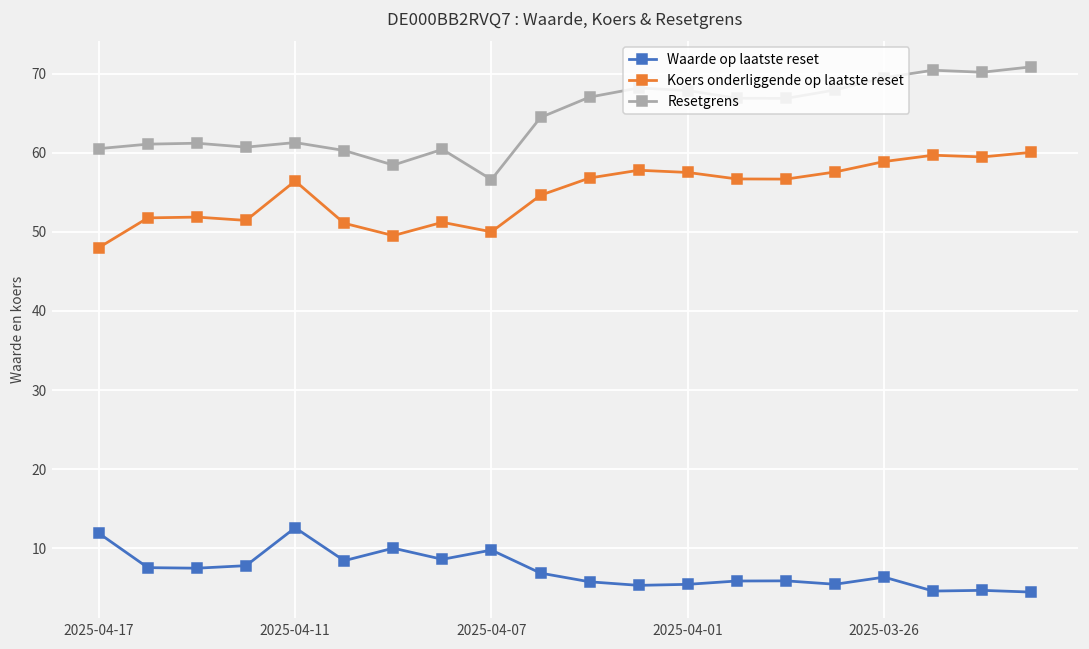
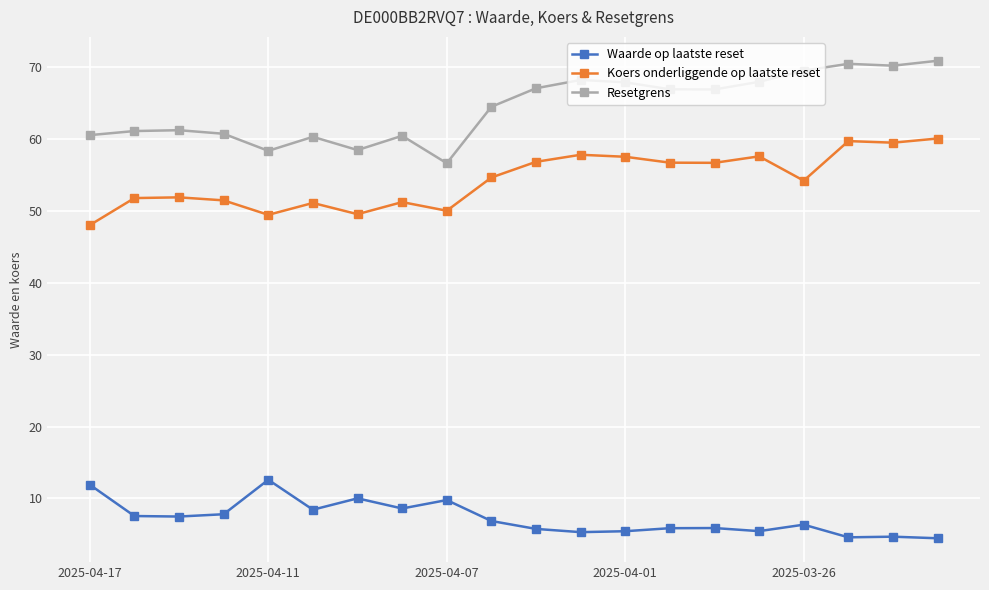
  {
    "Waarde op laatste reset": {
      "2025-04-17": 12,
      "2025-04-11": 13,
      "2025-04-07": 10,
      "2025-04-01": 5,
      "2025-03-26": 6
    },
    "Koers onderliggende op laatste reset": {
      "2025-04-17": 48,
-     "2025-04-11": 56,
+     "2025-04-11": 49,
      "2025-04-07": 50,
      "2025-04-01": 58,
-     "2025-03-26": 59
+     "2025-03-26": 54
    },
    "Resetgrens": {
      "2025-04-17": 61,
-     "2025-04-11": 61,
+     "2025-04-11": 58,
      "2025-04-07": 57
    }
  }
